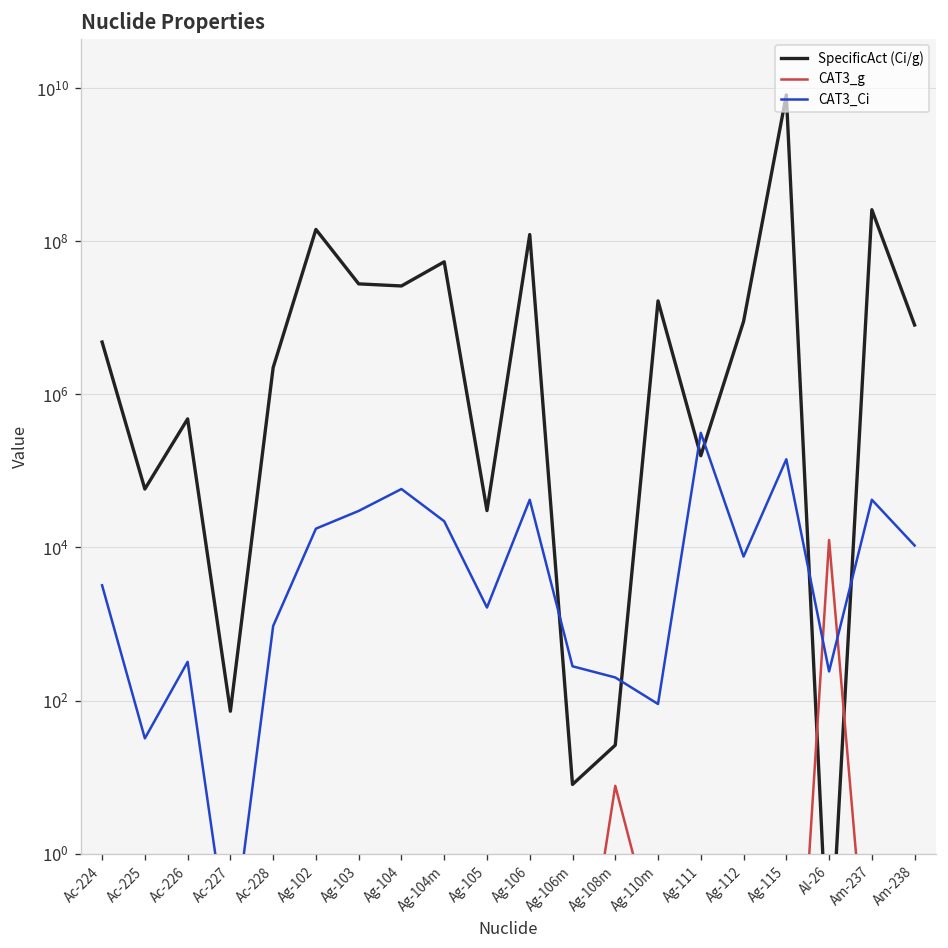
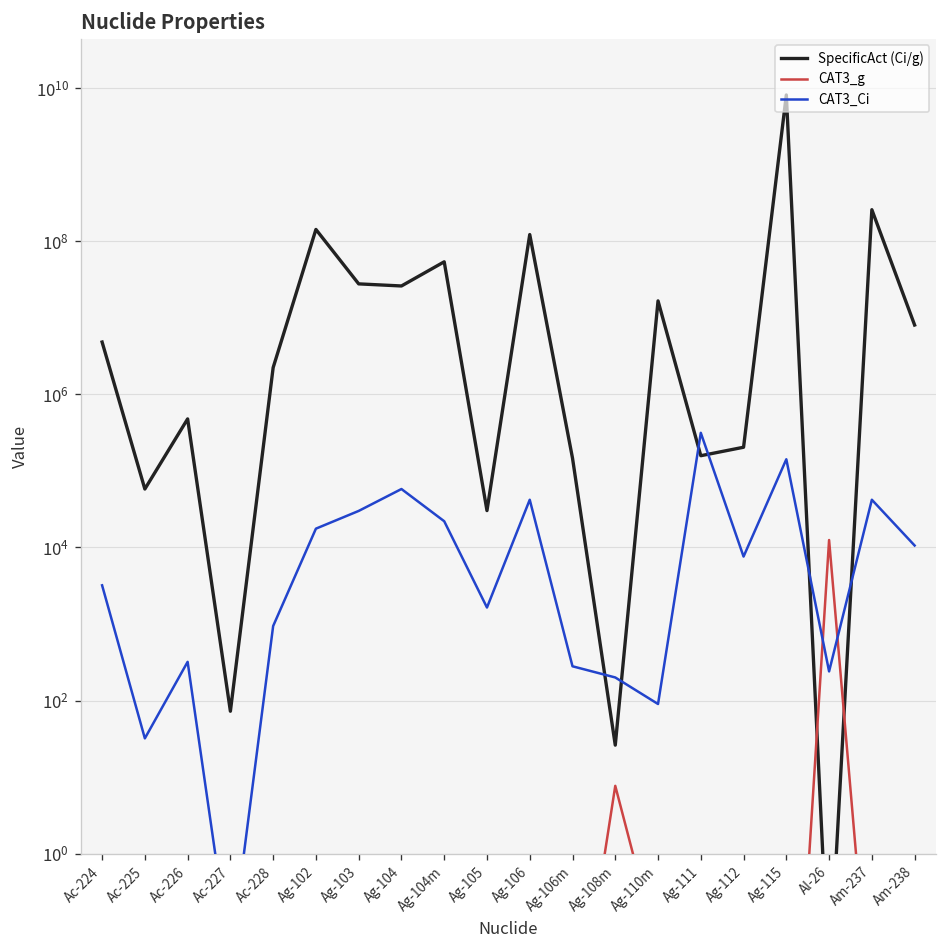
  {
    "SpecificAct (Ci/g)": {
      "Ac-224": 5000000,
      "Ac-225": 60000,
      "Ac-226": 500000,
      "Ac-227": 70,
      "Ac-228": 2200000,
      "Ag-102": 140000000,
      "Ag-103": 30000000,
      "Ag-104": 26000000,
      "Ag-104m": 50000000,
      "Ag-105": 30000,
      "Ag-106": 120000000,
-     "Ag-106m": 8,
+     "Ag-106m": 150000,
      "Ag-108m": 26,
      "Ag-110m": 17000000,
      "Ag-111": 160000,
-     "Ag-112": 9000000,
+     "Ag-112": 200000,
      "Am-237": 260000000,
      "Am-238": 8000000
    },
    "CAT3_g": {
      "Ag-108m": 8,
      "Al-26": 13000
    },
    "CAT3_Ci": {
      "Ac-224": 3000,
      "Ac-225": 30,
      "Ac-226": 300,
      "Ac-228": 900,
      "Ag-102": 18000,
      "Ag-103": 30000,
      "Ag-104": 60000,
      "Ag-104m": 22000,
      "Ag-105": 1600,
      "Ag-106": 40000,
      "Ag-106m": 300,
      "Ag-108m": 200,
      "Ag-110m": 90,
      "Ag-111": 300000,
      "Ag-112": 8000,
      "Ag-115": 140000,
      "Al-26": 240,
      "Am-237": 40000,
      "Am-238": 11000
    }
  }
